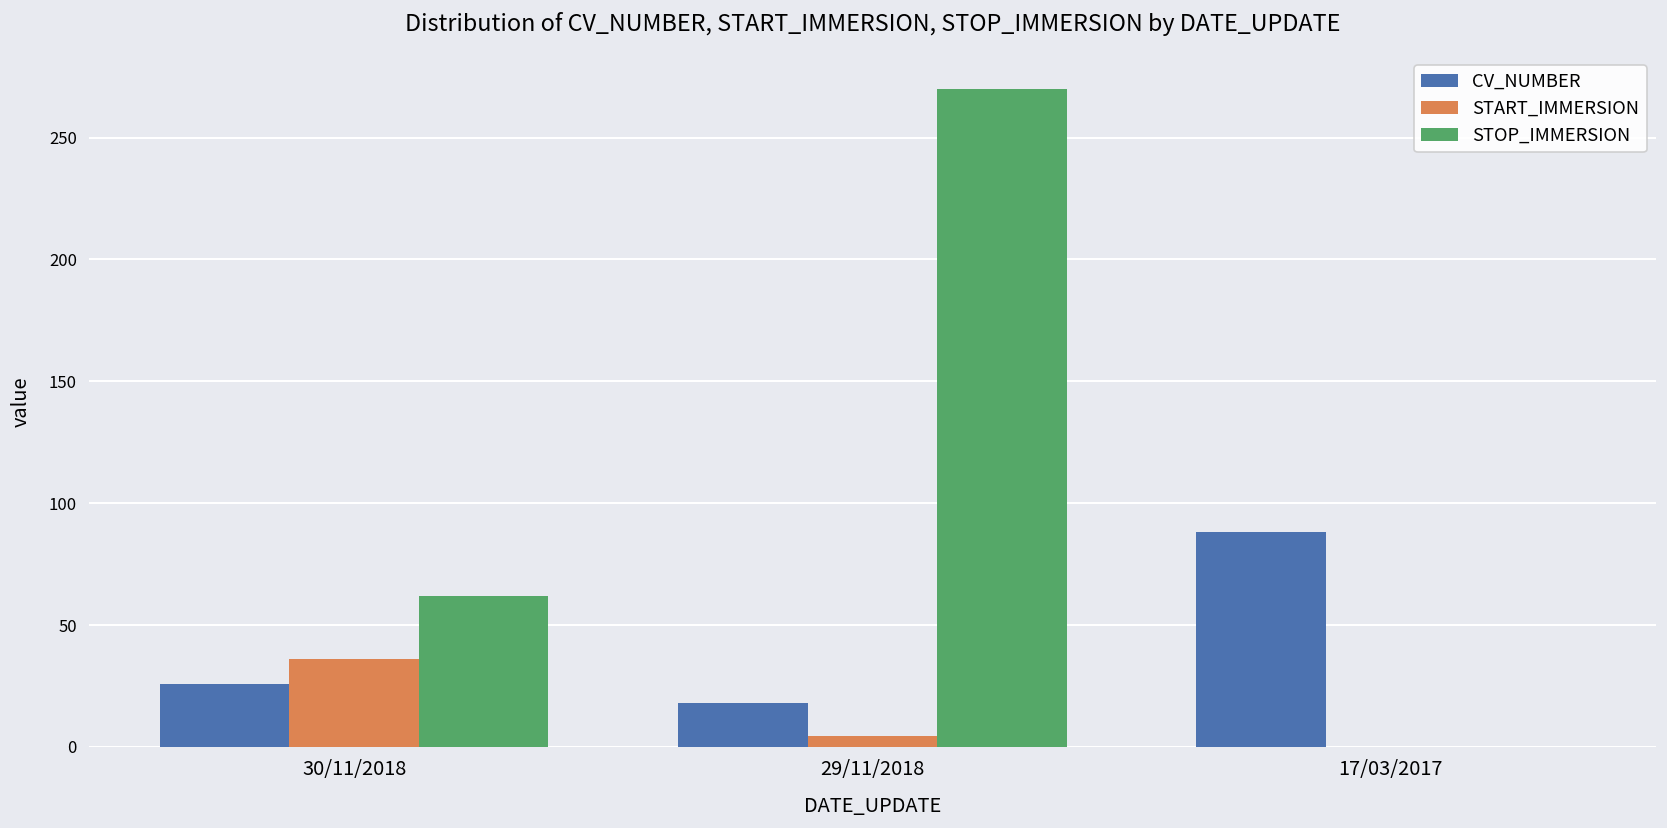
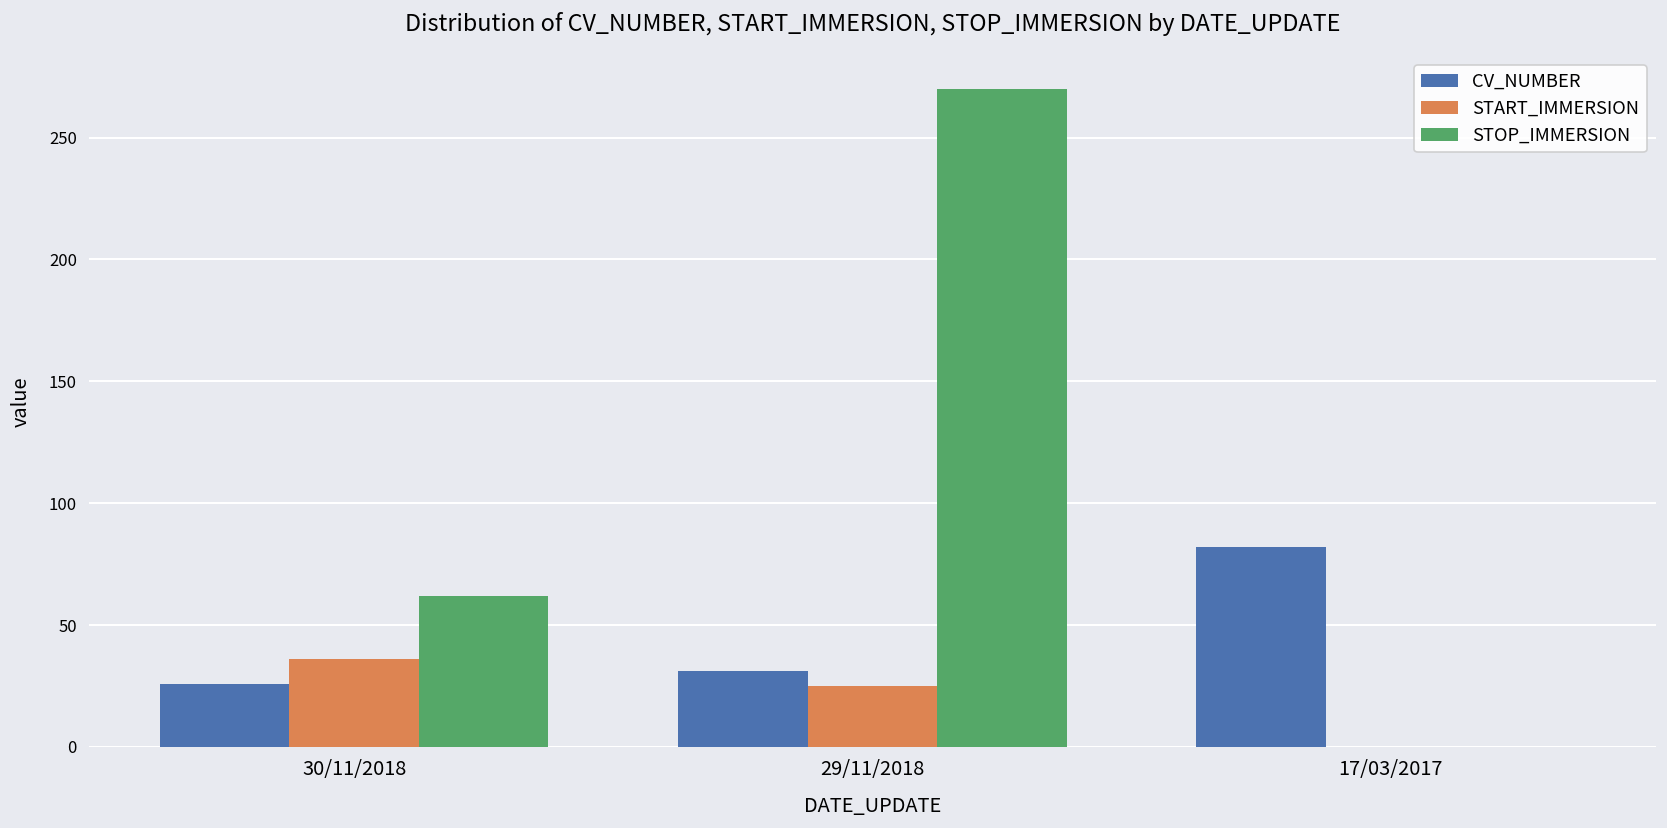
  {
    "CV_NUMBER": {
      "30/11/2018": 26,
-     "29/11/2018": 18,
-     "17/03/2017": 88
+     "29/11/2018": 31,
+     "17/03/2017": 82
    },
    "START_IMMERSION": {
      "30/11/2018": 36,
-     "29/11/2018": 4,
+     "29/11/2018": 25,
      "17/03/2017": 0
    },
    "STOP_IMMERSION": {
      "30/11/2018": 62,
      "29/11/2018": 270,
      "17/03/2017": 0
    }
  }
